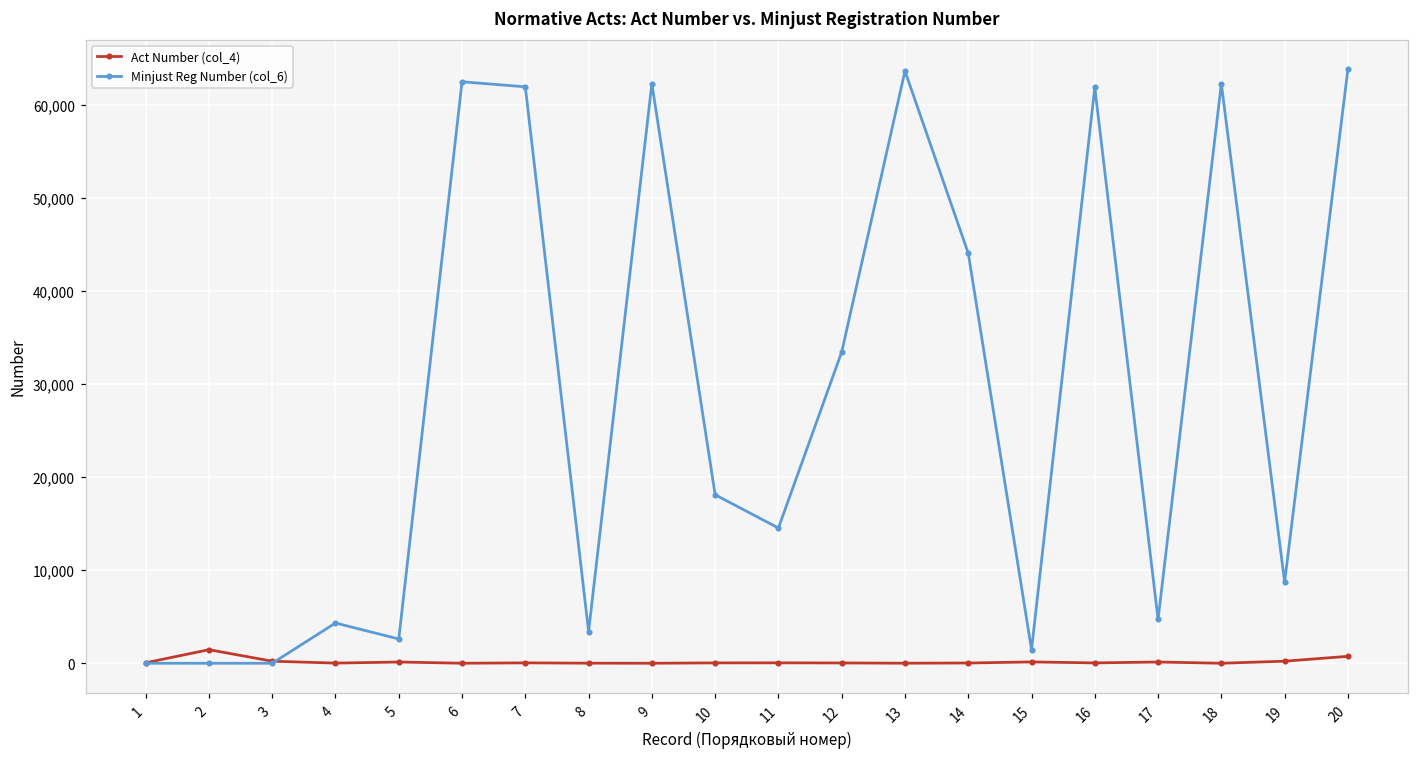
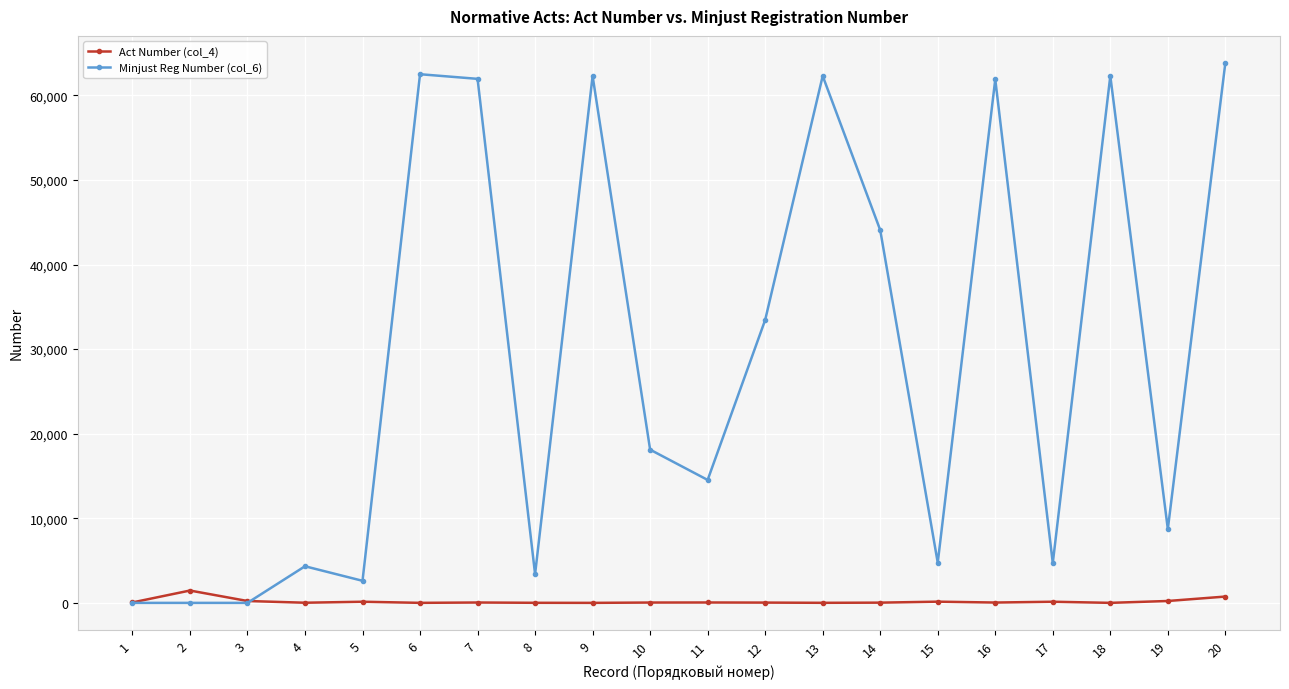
  {
    "Act Number (col_4)": {
      "2": "1,000",
      "4": "0",
      "5": "0",
      "6": "0",
      "7": "0",
      "8": "0",
      "9": "0",
      "10": "0",
      "11": "0",
      "12": "0",
      "13": "0",
      "14": "0",
      "15": "0",
      "16": "0",
      "17": "0",
      "18": "0",
      "19": "0",
      "20": "1,000"
    },
    "Minjust Reg Number (col_6)": {
      "2": "0",
      "4": "4,000",
      "5": "3,000",
      "6": "63,000",
      "7": "62,000",
      "8": "3,000",
      "9": "62,000",
      "10": "18,000",
      "11": "15,000",
      "12": "33,000",
-     "13": "64,000",
+     "13": "62,000",
      "14": "44,000",
-     "15": "1,000",
+     "15": "5,000",
      "16": "62,000",
      "17": "5,000",
      "18": "62,000",
      "19": "9,000",
      "20": "64,000"
    }
  }
